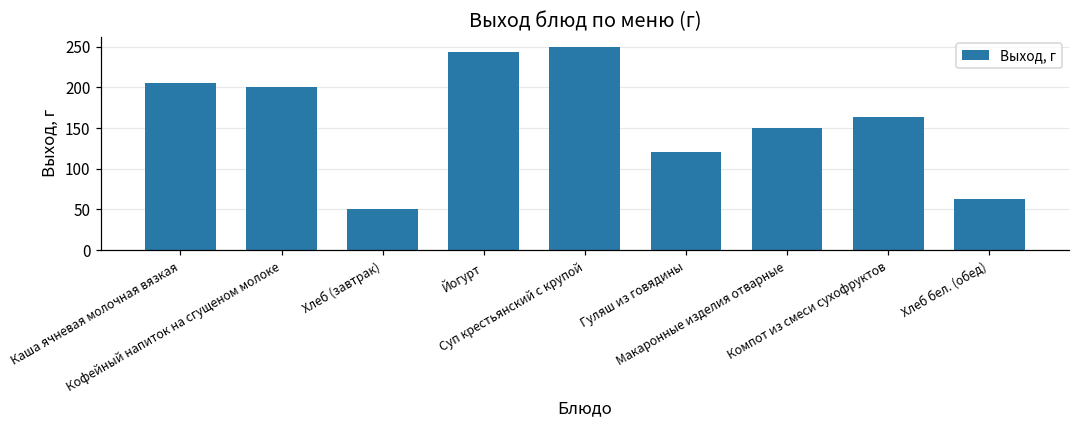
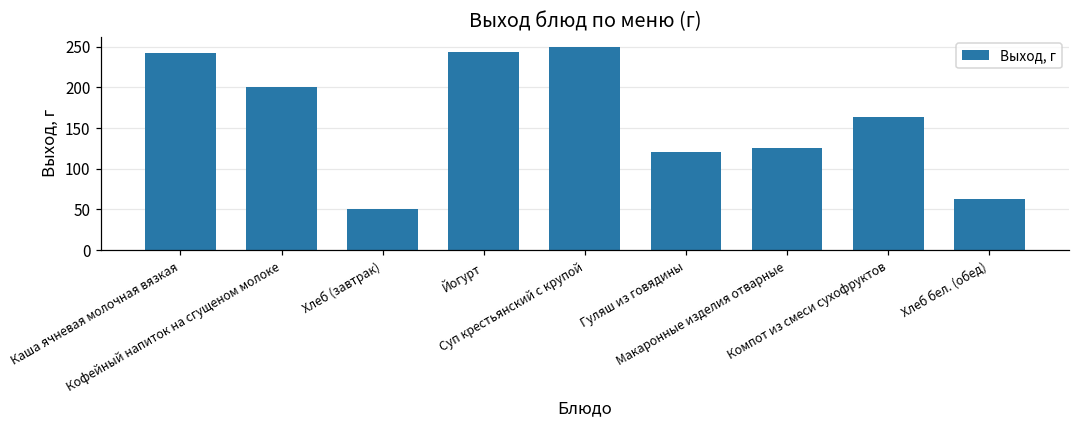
  {
-   "Каша ячневая молочная вязкая": 210,
+   "Каша ячневая молочная вязкая": 240,
    "Кофейный напиток на сгущеном молоке": 200,
    "Хлеб (завтрак)": 50,
    "Йогурт": 240,
    "Суп крестьянский с крупой": 250,
    "Гуляш из говядины": 120,
-   "Макаронные изделия отварные": 150,
+   "Макаронные изделия отварные": 130,
    "Компот из смеси сухофруктов": 160,
    "Хлеб бел. (обед)": 60
  }
